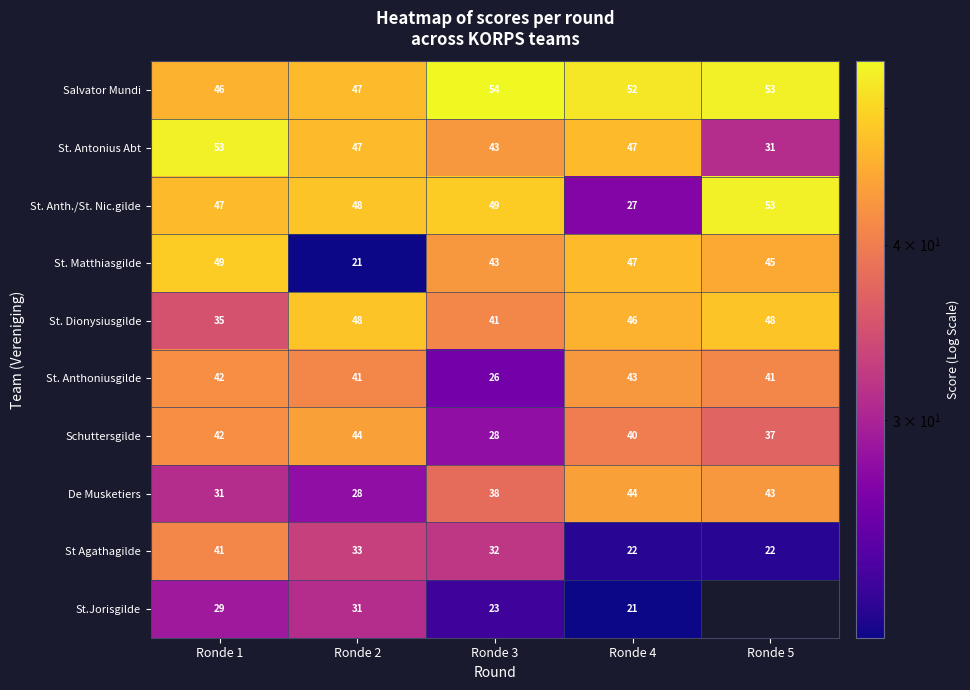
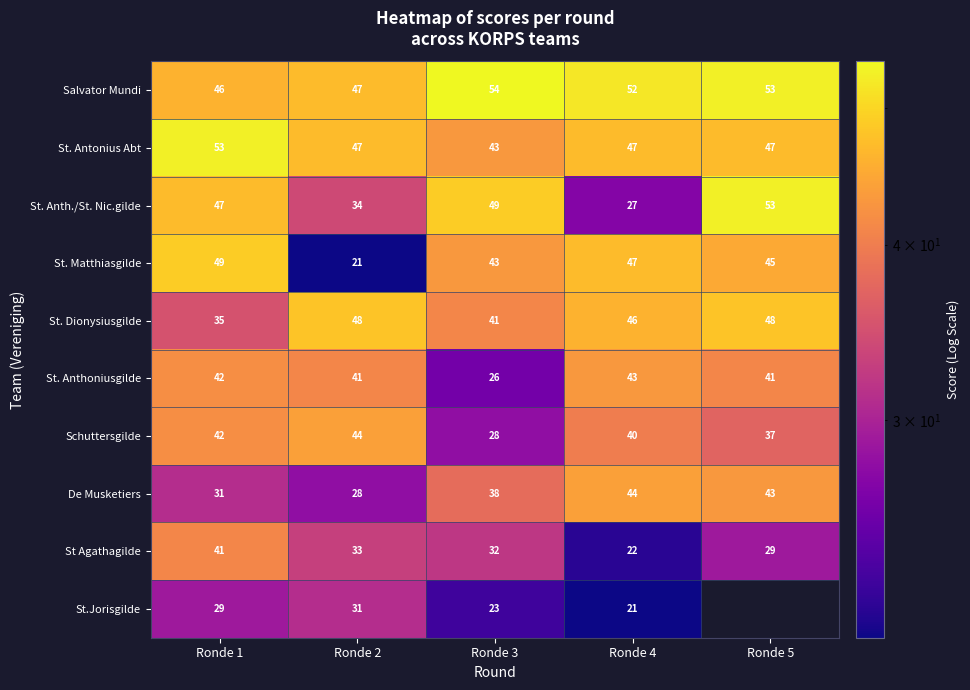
  {
    "Salvator Mundi": {
      "Ronde 1": 46,
      "Ronde 2": 47,
      "Ronde 3": 54,
      "Ronde 4": 52,
      "Ronde 5": 53
    },
    "St. Antonius Abt": {
      "Ronde 1": 53,
      "Ronde 2": 47,
      "Ronde 3": 43,
      "Ronde 4": 47,
-     "Ronde 5": 31
+     "Ronde 5": 47
    },
    "St. Anth./St. Nic.gilde": {
      "Ronde 1": 47,
-     "Ronde 2": 48,
+     "Ronde 2": 34,
      "Ronde 3": 49,
      "Ronde 4": 27,
      "Ronde 5": 53
    },
    "St. Matthiasgilde": {
      "Ronde 1": 49,
      "Ronde 2": 21,
      "Ronde 3": 43,
      "Ronde 4": 47,
      "Ronde 5": 45
    },
    "St. Dionysiusgilde": {
      "Ronde 1": 35,
      "Ronde 2": 48,
      "Ronde 3": 41,
      "Ronde 4": 46,
      "Ronde 5": 48
    },
    "St. Anthoniusgilde": {
      "Ronde 1": 42,
      "Ronde 2": 41,
      "Ronde 3": 26,
      "Ronde 4": 43,
      "Ronde 5": 41
    },
    "Schuttersgilde": {
      "Ronde 1": 42,
      "Ronde 2": 44,
      "Ronde 3": 28,
      "Ronde 4": 40,
      "Ronde 5": 37
    },
    "De Musketiers": {
      "Ronde 1": 31,
      "Ronde 2": 28,
      "Ronde 3": 38,
      "Ronde 4": 44,
      "Ronde 5": 43
    },
    "St Agathagilde": {
      "Ronde 1": 41,
      "Ronde 2": 33,
      "Ronde 3": 32,
      "Ronde 4": 22,
-     "Ronde 5": 22
+     "Ronde 5": 29
    },
    "St.Jorisgilde": {
      "Ronde 1": 29,
      "Ronde 2": 31,
      "Ronde 3": 23,
      "Ronde 4": 21
    }
  }
